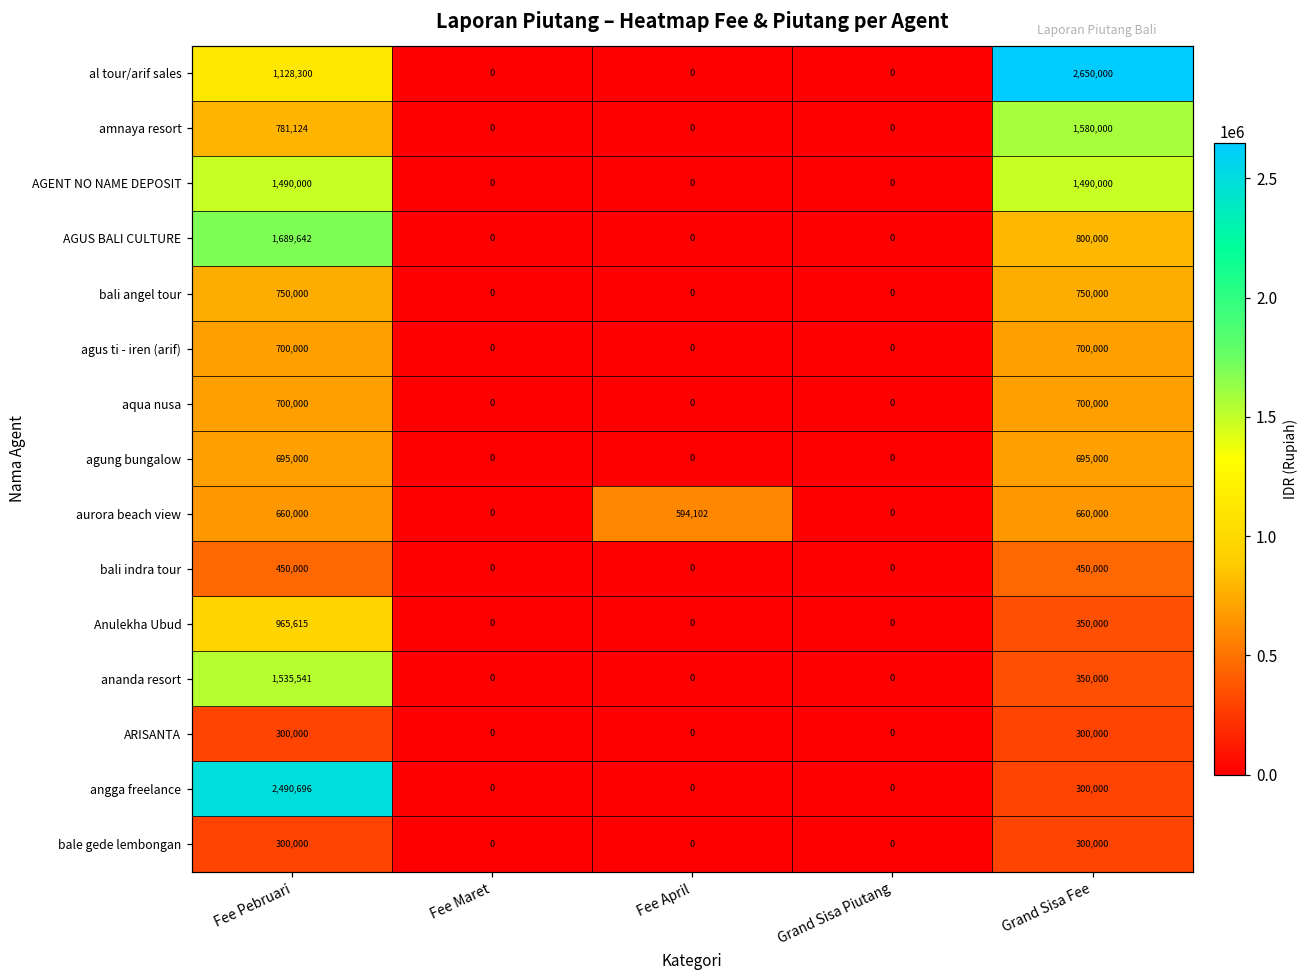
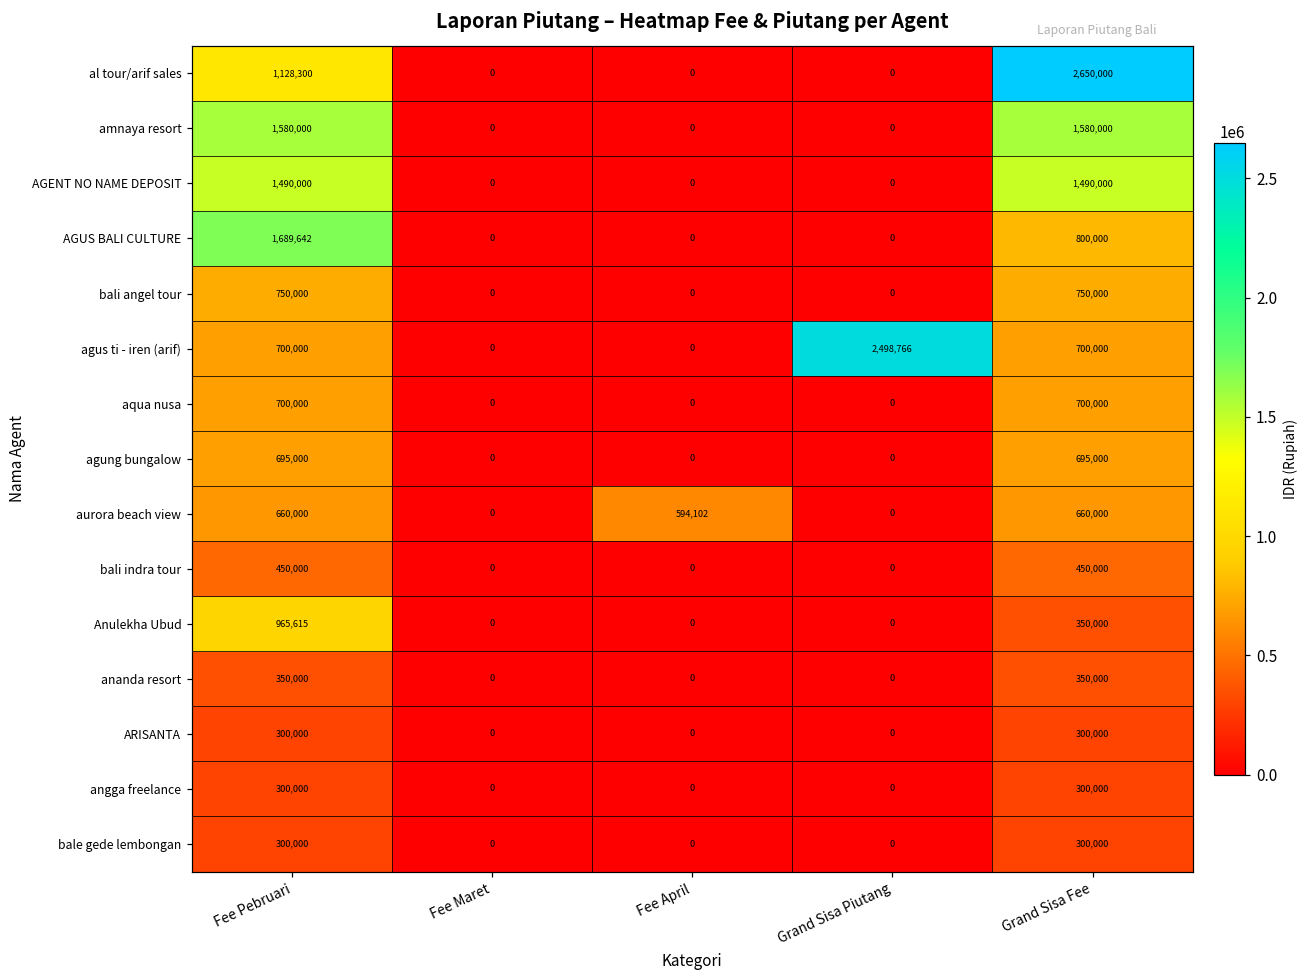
  {
    "al tour/arif sales": {
      "Fee Pebruari": "1,128,300",
      "Fee Maret": "0",
      "Fee April": "0",
      "Grand Sisa Piutang": "0",
      "Grand Sisa Fee": "2,650,000"
    },
    "amnaya resort": {
-     "Fee Pebruari": "781,124",
+     "Fee Pebruari": "1,580,000",
      "Fee Maret": "0",
      "Fee April": "0",
      "Grand Sisa Piutang": "0",
      "Grand Sisa Fee": "1,580,000"
    },
    "AGENT NO NAME DEPOSIT": {
      "Fee Pebruari": "1,490,000",
      "Fee Maret": "0",
      "Fee April": "0",
      "Grand Sisa Piutang": "0",
      "Grand Sisa Fee": "1,490,000"
    },
    "AGUS BALI CULTURE": {
      "Fee Pebruari": "1,689,642",
      "Fee Maret": "0",
      "Fee April": "0",
      "Grand Sisa Piutang": "0",
      "Grand Sisa Fee": "800,000"
    },
    "bali angel tour": {
      "Fee Pebruari": "750,000",
      "Fee Maret": "0",
      "Fee April": "0",
      "Grand Sisa Piutang": "0",
      "Grand Sisa Fee": "750,000"
    },
    "agus ti - iren (arif)": {
      "Fee Pebruari": "700,000",
      "Fee Maret": "0",
      "Fee April": "0",
-     "Grand Sisa Piutang": "0",
+     "Grand Sisa Piutang": "2,498,766",
      "Grand Sisa Fee": "700,000"
    },
    "aqua nusa": {
      "Fee Pebruari": "700,000",
      "Fee Maret": "0",
      "Fee April": "0",
      "Grand Sisa Piutang": "0",
      "Grand Sisa Fee": "700,000"
    },
    "agung bungalow": {
      "Fee Pebruari": "695,000",
      "Fee Maret": "0",
      "Fee April": "0",
      "Grand Sisa Piutang": "0",
      "Grand Sisa Fee": "695,000"
    },
    "aurora beach view": {
      "Fee Pebruari": "660,000",
      "Fee Maret": "0",
      "Fee April": "594,102",
      "Grand Sisa Piutang": "0",
      "Grand Sisa Fee": "660,000"
    },
    "bali indra tour": {
      "Fee Pebruari": "450,000",
      "Fee Maret": "0",
      "Fee April": "0",
      "Grand Sisa Piutang": "0",
      "Grand Sisa Fee": "450,000"
    },
    "Anulekha Ubud": {
      "Fee Pebruari": "965,615",
      "Fee Maret": "0",
      "Fee April": "0",
      "Grand Sisa Piutang": "0",
      "Grand Sisa Fee": "350,000"
    },
    "ananda resort": {
-     "Fee Pebruari": "1,535,541",
+     "Fee Pebruari": "350,000",
      "Fee Maret": "0",
      "Fee April": "0",
      "Grand Sisa Piutang": "0",
      "Grand Sisa Fee": "350,000"
    },
    "ARISANTA": {
      "Fee Pebruari": "300,000",
      "Fee Maret": "0",
      "Fee April": "0",
      "Grand Sisa Piutang": "0",
      "Grand Sisa Fee": "300,000"
    },
    "angga freelance": {
-     "Fee Pebruari": "2,490,696",
+     "Fee Pebruari": "300,000",
      "Fee Maret": "0",
      "Fee April": "0",
      "Grand Sisa Piutang": "0",
      "Grand Sisa Fee": "300,000"
    },
    "bale gede lembongan": {
      "Fee Pebruari": "300,000",
      "Fee Maret": "0",
      "Fee April": "0",
      "Grand Sisa Piutang": "0",
      "Grand Sisa Fee": "300,000"
    }
  }
